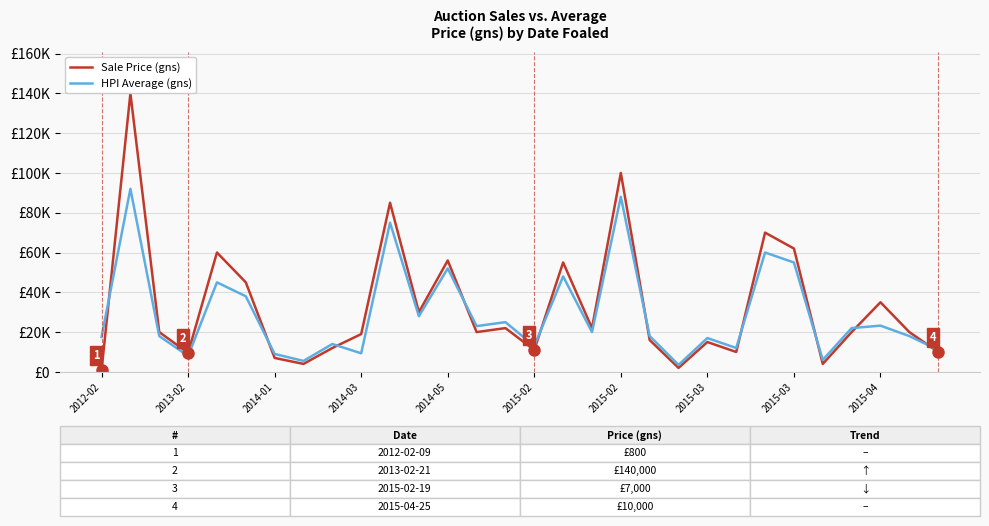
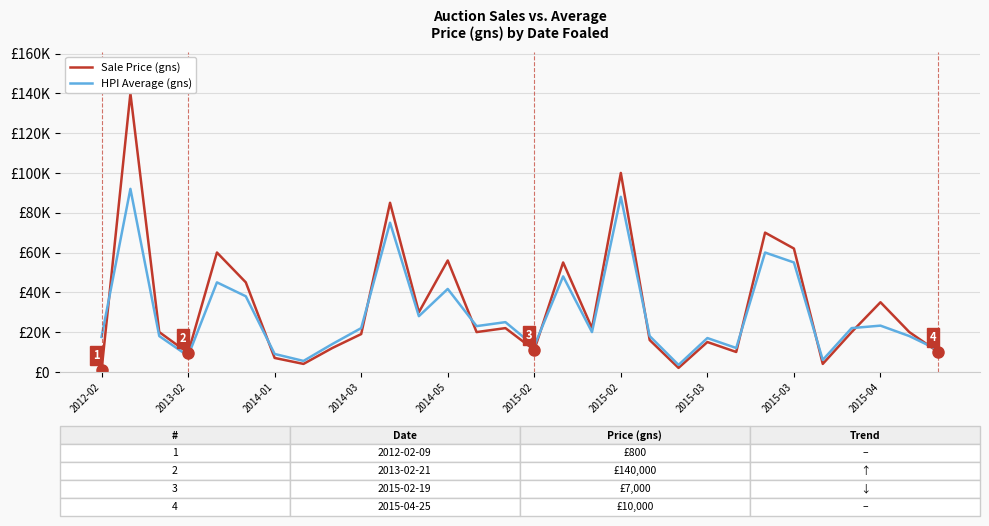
  {
    "HPI Average (gns)": {
      "2012-02": "£18000",
      "2013-02": "£8000",
      "2014-01": "£9000",
-     "2014-03": "£9000",
-     "2014-05": "£52000",
+     "2014-03": "£22000",
+     "2014-05": "£42000",
      "2015-04": "£23000"
    }
  }
